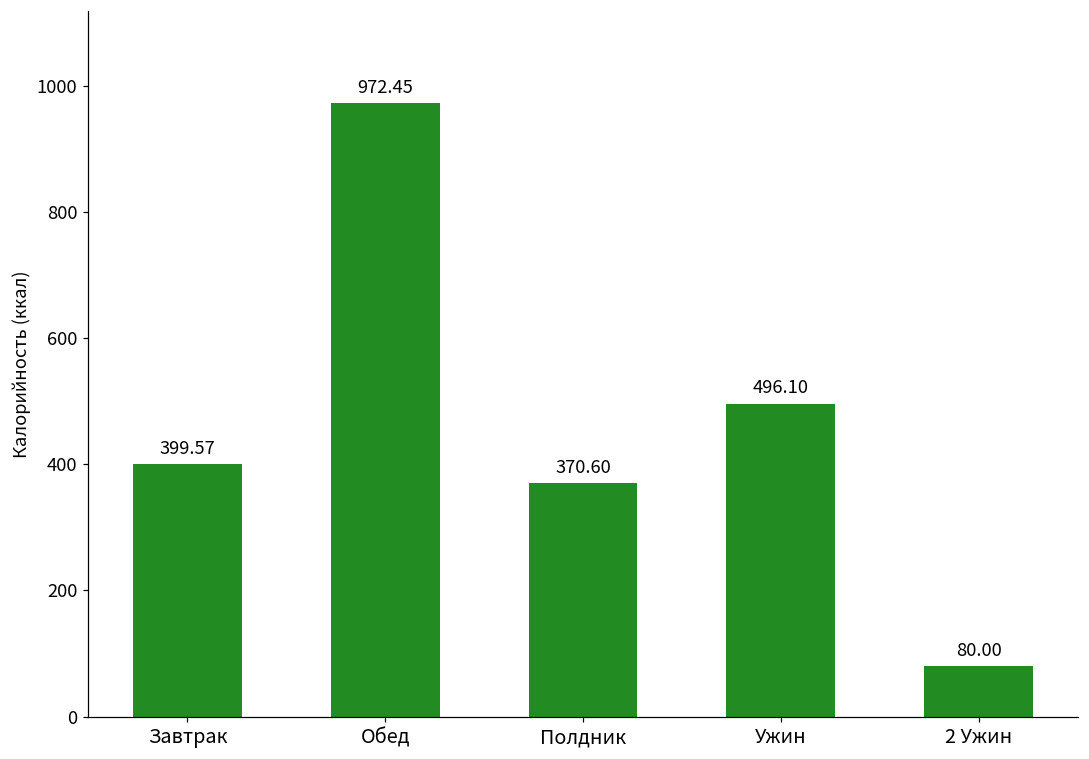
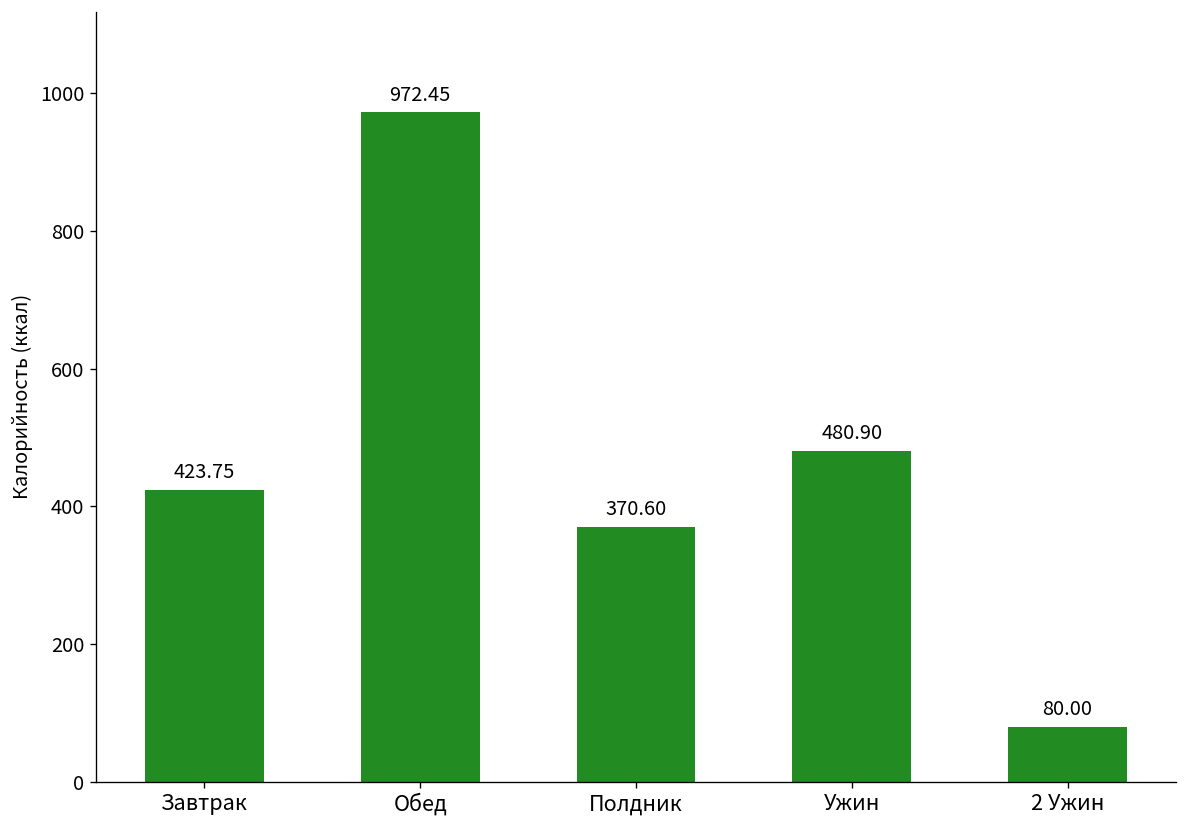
  {
-   "Завтрак": 399.57,
+   "Завтрак": 423.75,
    "Обед": 972.45,
    "Полдник": 370.60,
-   "Ужин": 496.10,
+   "Ужин": 480.90,
    "2 Ужин": 80.00
  }
